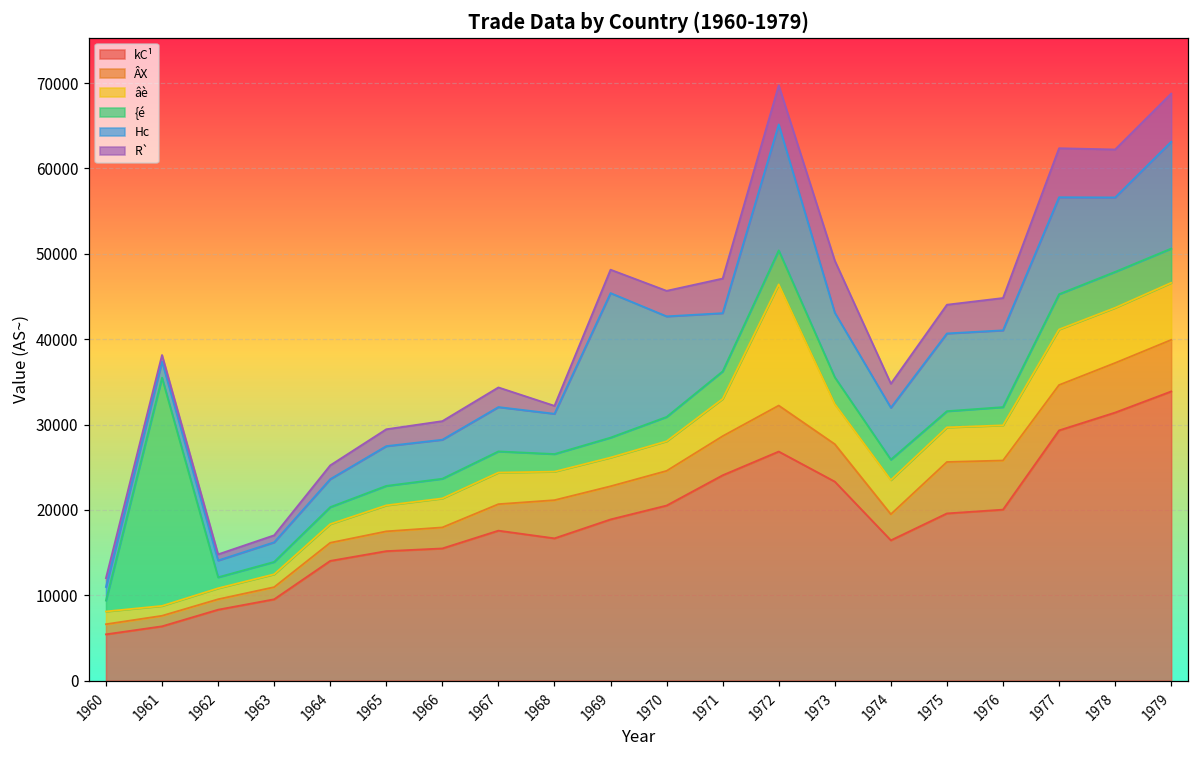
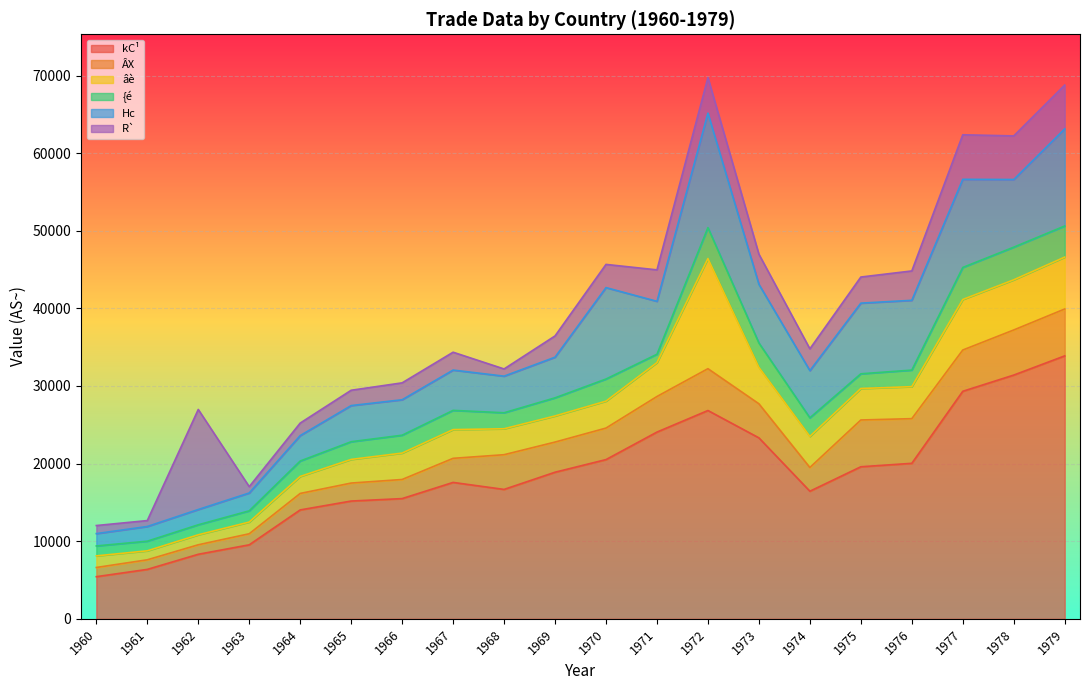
  {
    "âè": {
      "1960": 1000,
      "1961": 1000,
      "1962": 1000,
      "1963": 2000,
      "1964": 2000,
      "1965": 3000,
      "1966": 3000,
      "1967": 4000,
      "1968": 3000,
      "1969": 3000,
      "1970": 3000,
      "1971": 4000,
      "1972": 14000,
      "1973": 5000,
      "1974": 4000,
      "1975": 4000,
      "1976": 4000,
      "1977": 7000,
      "1978": 6000,
      "1979": 7000
    },
    "{é": {
      "1960": 1000,
-     "1961": 27000,
+     "1961": 1000,
      "1962": 1000,
      "1963": 1000,
      "1964": 2000,
      "1965": 2000,
      "1966": 2000,
      "1967": 2000,
      "1968": 2000,
      "1969": 2000,
      "1970": 3000,
-     "1971": 3000,
+     "1971": 1000,
      "1972": 4000,
      "1973": 3000,
      "1974": 2000,
      "1975": 2000,
      "1976": 2000,
      "1977": 4000,
      "1978": 4000,
      "1979": 4000
    },
    "Hc": {
      "1960": 2000,
      "1961": 2000,
      "1962": 2000,
      "1963": 2000,
      "1964": 3000,
      "1965": 5000,
      "1966": 5000,
      "1967": 5000,
      "1968": 5000,
-     "1969": 17000,
+     "1969": 5000,
      "1970": 12000,
      "1971": 7000,
      "1972": 15000,
      "1973": 8000,
      "1974": 6000,
      "1975": 9000,
      "1976": 9000,
      "1977": 11000,
      "1978": 9000,
      "1979": 13000
    },
    "R`": {
      "1960": 1000,
      "1961": 1000,
-     "1962": 1000,
+     "1962": 13000,
      "1963": 1000,
      "1964": 2000,
      "1965": 2000,
      "1966": 2000,
      "1967": 2000,
      "1968": 1000,
      "1969": 3000,
      "1970": 3000,
      "1971": 4000,
      "1972": 5000,
-     "1973": 6000,
+     "1973": 4000,
      "1974": 3000,
      "1975": 3000,
      "1976": 4000,
      "1977": 6000,
      "1978": 6000,
      "1979": 6000
    }
  }
